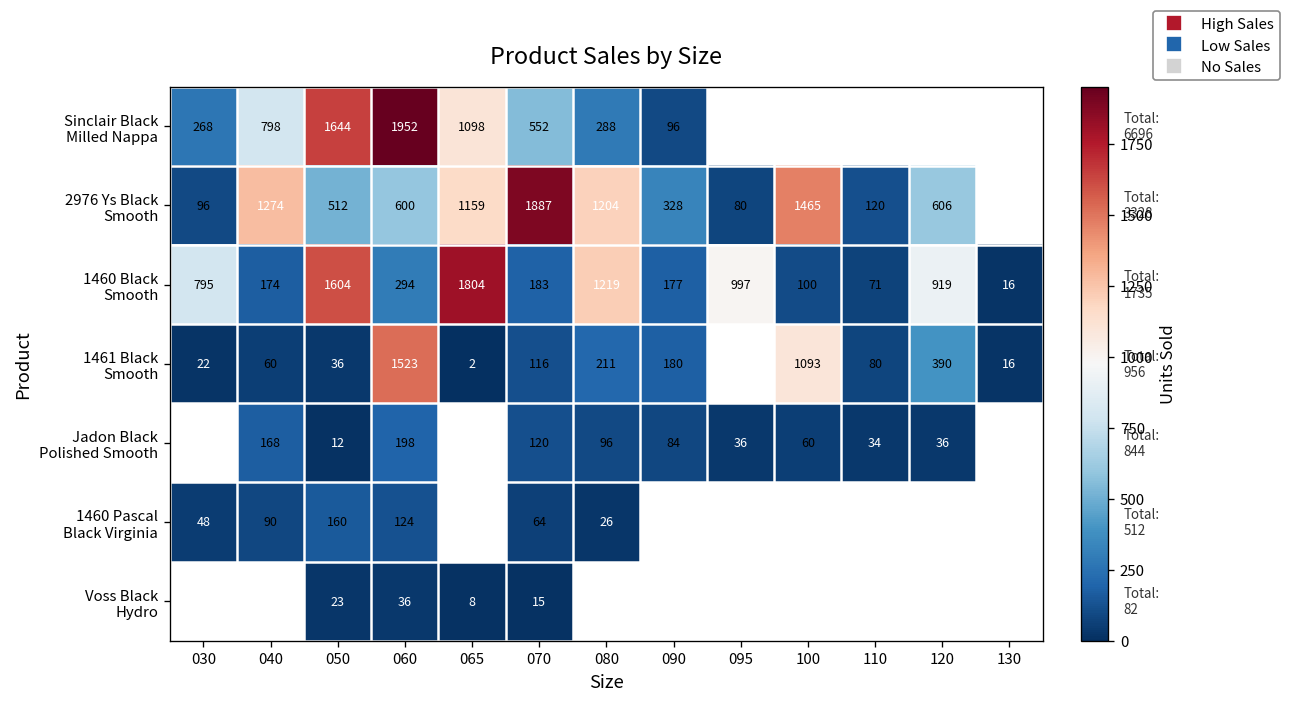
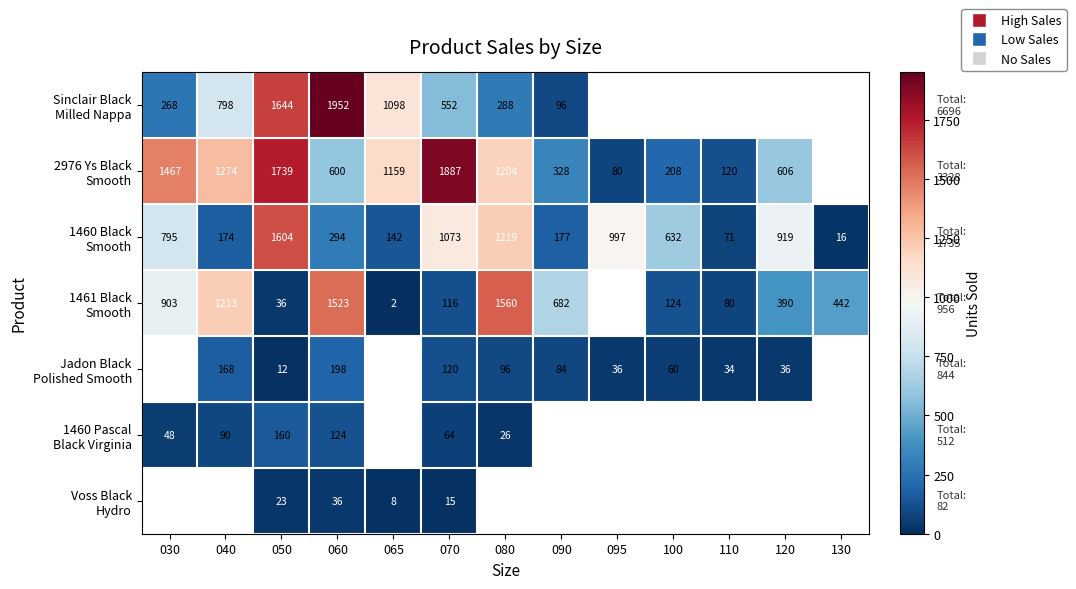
  {
    "Sinclair Black Milled Nappa": {
      "030": 268,
      "040": 798,
      "050": 1644,
      "060": 1952,
      "065": 1098,
      "070": 552,
      "080": 288,
      "090": 96
    },
    "2976 Ys Black Smooth": {
-     "030": 96,
+     "030": 1467,
      "040": 1274,
-     "050": 512,
+     "050": 1739,
      "060": 600,
      "065": 1159,
      "070": 1887,
      "080": 1204,
      "090": 328,
      "095": 80,
-     "100": 1465,
+     "100": 208,
      "110": 120,
      "120": 606
    },
    "1460 Black Smooth": {
      "030": 795,
      "040": 174,
      "050": 1604,
      "060": 294,
-     "065": 1804,
-     "070": 183,
+     "065": 142,
+     "070": 1073,
      "080": 1219,
      "090": 177,
      "095": 997,
-     "100": 100,
+     "100": 632,
      "110": 71,
      "120": 919,
      "130": 16
    },
    "1461 Black Smooth": {
-     "030": 22,
-     "040": 60,
+     "030": 903,
+     "040": 1213,
      "050": 36,
      "060": 1523,
      "065": 2,
      "070": 116,
-     "080": 211,
-     "090": 180,
-     "100": 1093,
+     "080": 1560,
+     "090": 682,
+     "100": 124,
      "110": 80,
      "120": 390,
-     "130": 16
+     "130": 442
    },
    "Jadon Black Polished Smooth": {
      "040": 168,
      "050": 12,
      "060": 198,
      "070": 120,
      "080": 96,
      "090": 84,
      "095": 36,
      "100": 60,
      "110": 34,
      "120": 36
    },
    "1460 Pascal Black Virginia": {
      "030": 48,
      "040": 90,
      "050": 160,
      "060": 124,
      "070": 64,
      "080": 26
    },
    "Voss Black Hydro": {
      "050": 23,
      "060": 36,
      "065": 8,
      "070": 15
    }
  }
